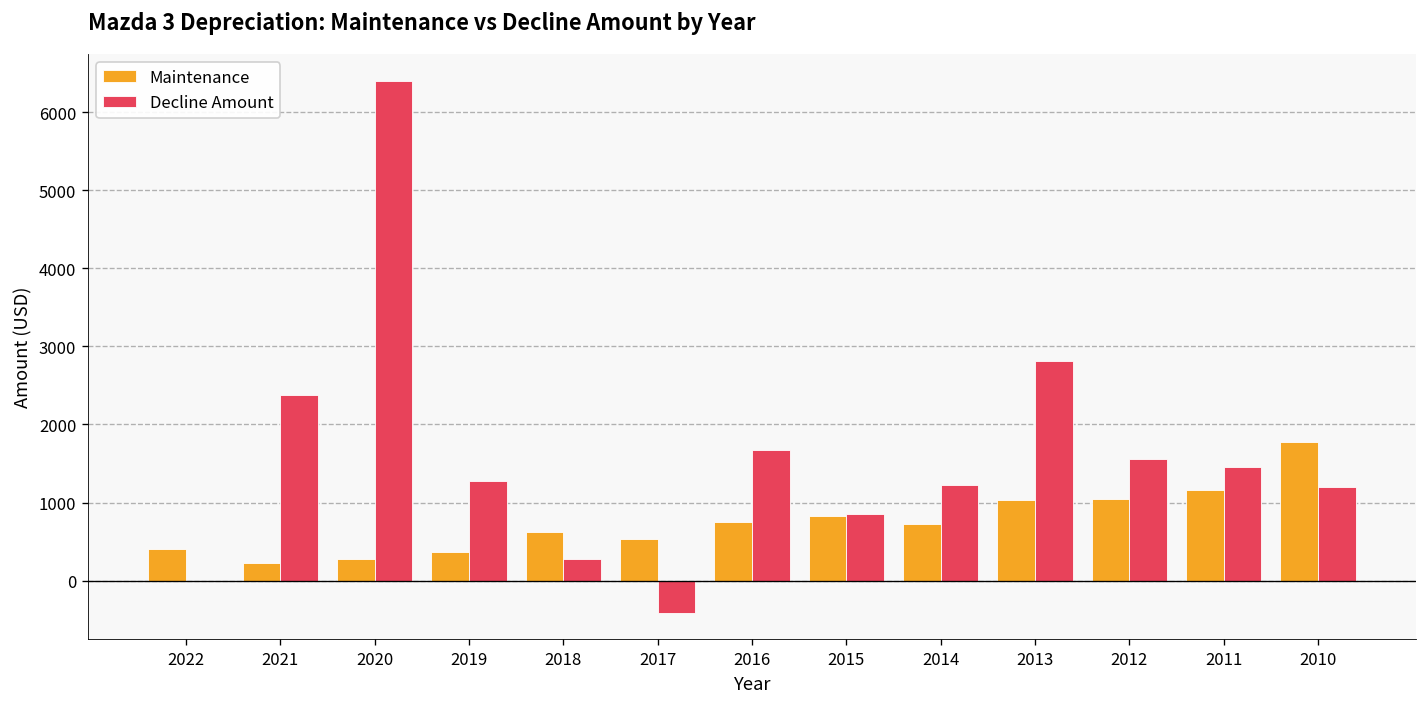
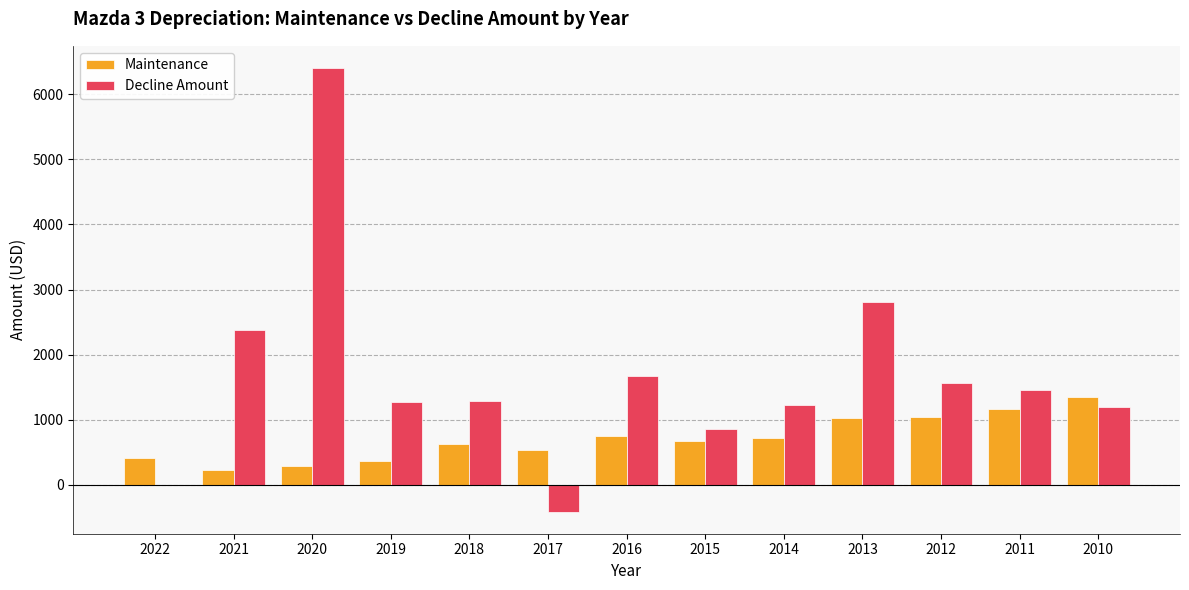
  {
    "Maintenance": {
      "2022": 400,
      "2021": 200,
      "2020": 300,
      "2019": 400,
      "2018": 600,
      "2017": 500,
      "2016": 700,
-     "2015": 800,
+     "2015": 700,
      "2014": 700,
      "2013": 1000,
      "2012": 1000,
      "2011": 1200,
-     "2010": 1800
+     "2010": 1300
    },
    "Decline Amount": {
      "2022": 0,
      "2021": 2400,
      "2020": 6400,
      "2019": 1300,
-     "2018": 300,
+     "2018": 1300,
      "2017": -400,
      "2016": 1700,
      "2015": 900,
      "2014": 1200,
      "2013": 2800,
      "2012": 1600,
      "2011": 1500,
      "2010": 1200
    }
  }
